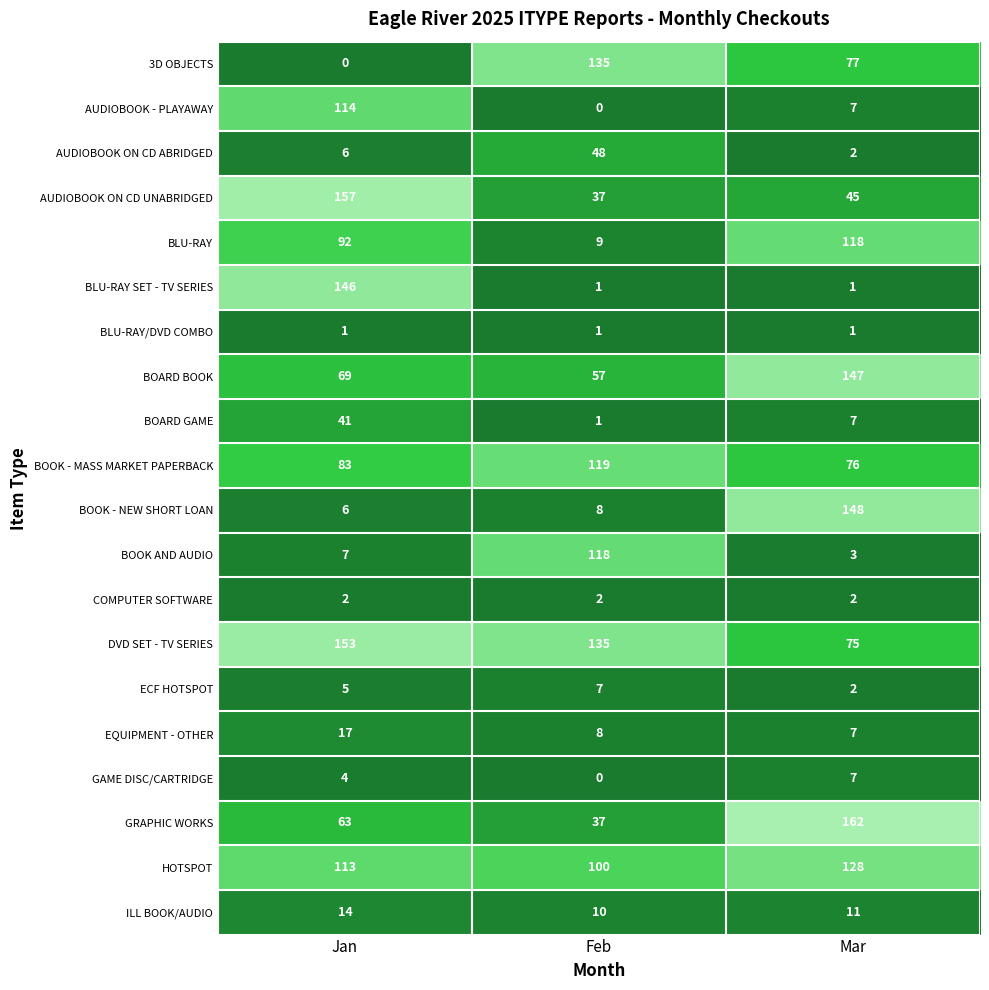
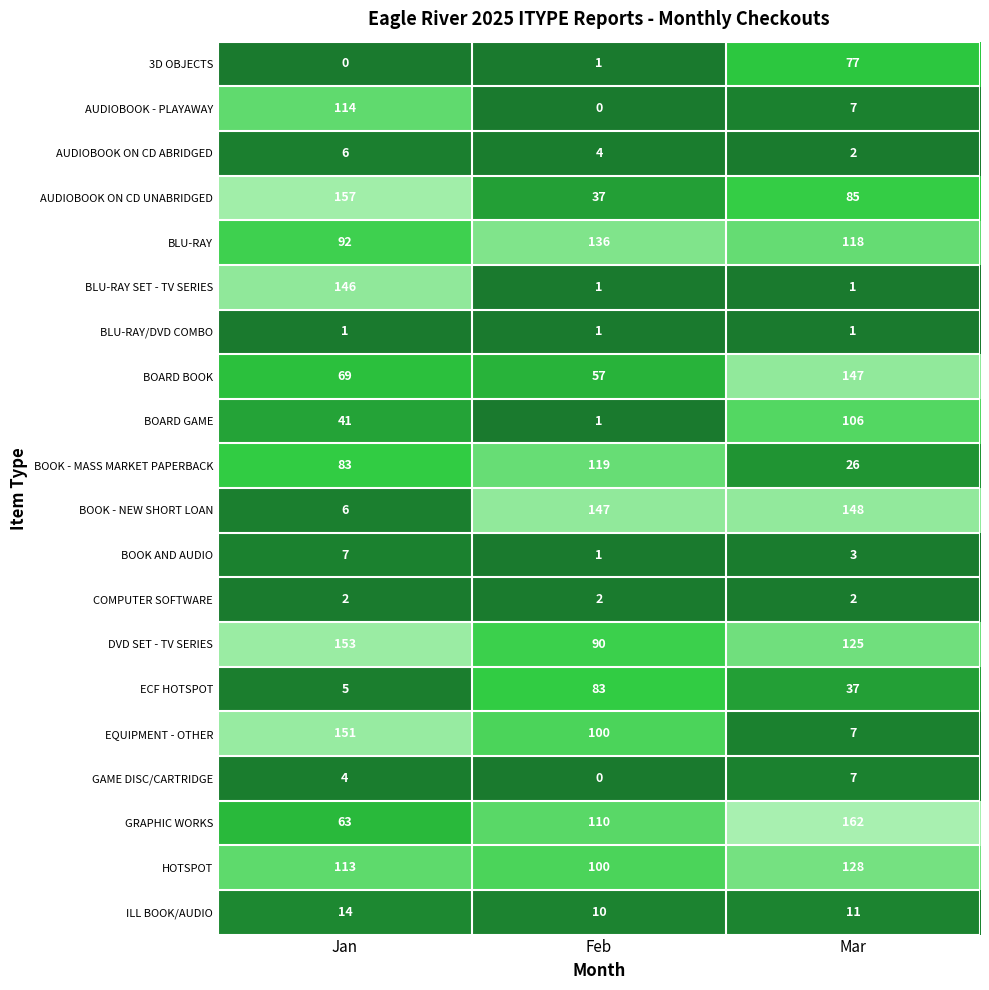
  {
    "3D OBJECTS": {
      "Jan": 0,
-     "Feb": 135,
+     "Feb": 1,
      "Mar": 77
    },
    "AUDIOBOOK - PLAYAWAY": {
      "Jan": 114,
      "Feb": 0,
      "Mar": 7
    },
    "AUDIOBOOK ON CD ABRIDGED": {
      "Jan": 6,
-     "Feb": 48,
+     "Feb": 4,
      "Mar": 2
    },
    "AUDIOBOOK ON CD UNABRIDGED": {
      "Jan": 157,
      "Feb": 37,
-     "Mar": 45
+     "Mar": 85
    },
    "BLU-RAY": {
      "Jan": 92,
-     "Feb": 9,
+     "Feb": 136,
      "Mar": 118
    },
    "BLU-RAY SET - TV SERIES": {
      "Jan": 146,
      "Feb": 1,
      "Mar": 1
    },
    "BLU-RAY/DVD COMBO": {
      "Jan": 1,
      "Feb": 1,
      "Mar": 1
    },
    "BOARD BOOK": {
      "Jan": 69,
      "Feb": 57,
      "Mar": 147
    },
    "BOARD GAME": {
      "Jan": 41,
      "Feb": 1,
-     "Mar": 7
+     "Mar": 106
    },
    "BOOK - MASS MARKET PAPERBACK": {
      "Jan": 83,
      "Feb": 119,
-     "Mar": 76
+     "Mar": 26
    },
    "BOOK - NEW SHORT LOAN": {
      "Jan": 6,
-     "Feb": 8,
+     "Feb": 147,
      "Mar": 148
    },
    "BOOK AND AUDIO": {
      "Jan": 7,
-     "Feb": 118,
+     "Feb": 1,
      "Mar": 3
    },
    "COMPUTER SOFTWARE": {
      "Jan": 2,
      "Feb": 2,
      "Mar": 2
    },
    "DVD SET - TV SERIES": {
      "Jan": 153,
-     "Feb": 135,
-     "Mar": 75
+     "Feb": 90,
+     "Mar": 125
    },
    "ECF HOTSPOT": {
      "Jan": 5,
-     "Feb": 7,
-     "Mar": 2
+     "Feb": 83,
+     "Mar": 37
    },
    "EQUIPMENT - OTHER": {
-     "Jan": 17,
-     "Feb": 8,
+     "Jan": 151,
+     "Feb": 100,
      "Mar": 7
    },
    "GAME DISC/CARTRIDGE": {
      "Jan": 4,
      "Feb": 0,
      "Mar": 7
    },
    "GRAPHIC WORKS": {
      "Jan": 63,
-     "Feb": 37,
+     "Feb": 110,
      "Mar": 162
    },
    "HOTSPOT": {
      "Jan": 113,
      "Feb": 100,
      "Mar": 128
    },
    "ILL BOOK/AUDIO": {
      "Jan": 14,
      "Feb": 10,
      "Mar": 11
    }
  }
